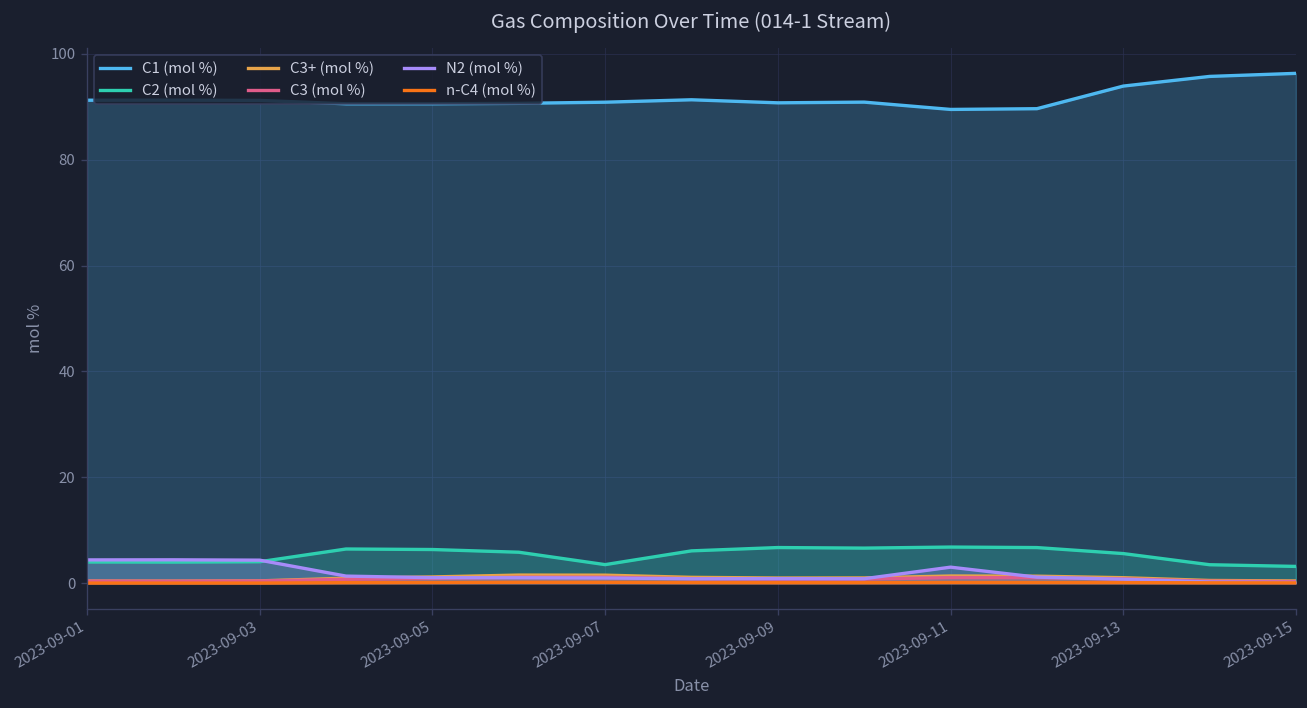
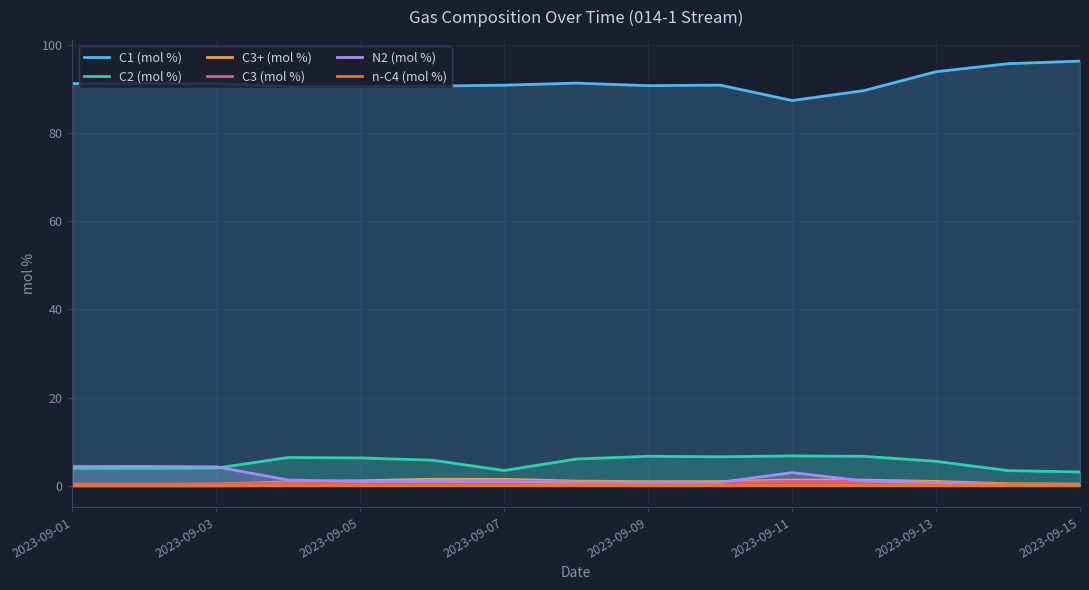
  {
    "C1 (mol %)": {
      "2023-09-01": 91,
      "2023-09-07": 91,
      "2023-09-09": 91,
-     "2023-09-11": 89,
+     "2023-09-11": 87,
      "2023-09-13": 94,
      "2023-09-15": 96
    },
    "C2 (mol %)": {
      "2023-09-05": 6,
      "2023-09-07": 3,
      "2023-09-09": 7,
      "2023-09-11": 7,
      "2023-09-13": 6,
      "2023-09-15": 3
    },
    "N2 (mol %)": {
      "2023-09-11": 3
    },
    "n-C4 (mol %)": {
      "2023-09-05": 0,
      "2023-09-07": 0,
      "2023-09-09": 0,
      "2023-09-11": 0,
      "2023-09-13": 0
    }
  }
